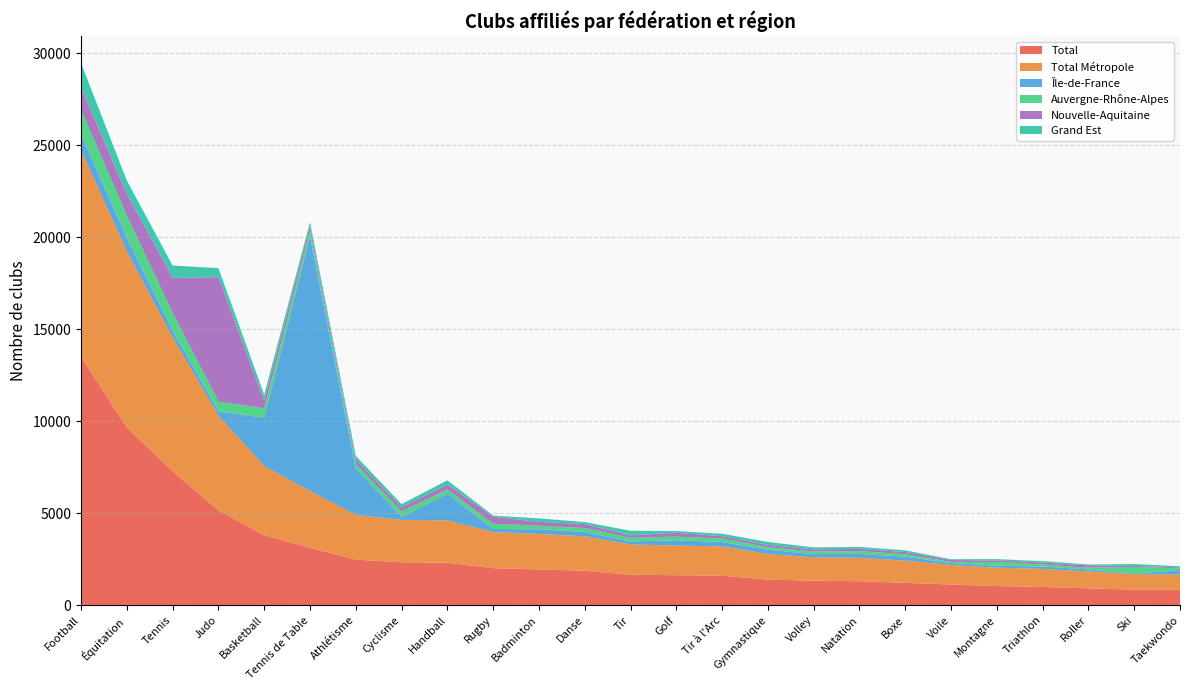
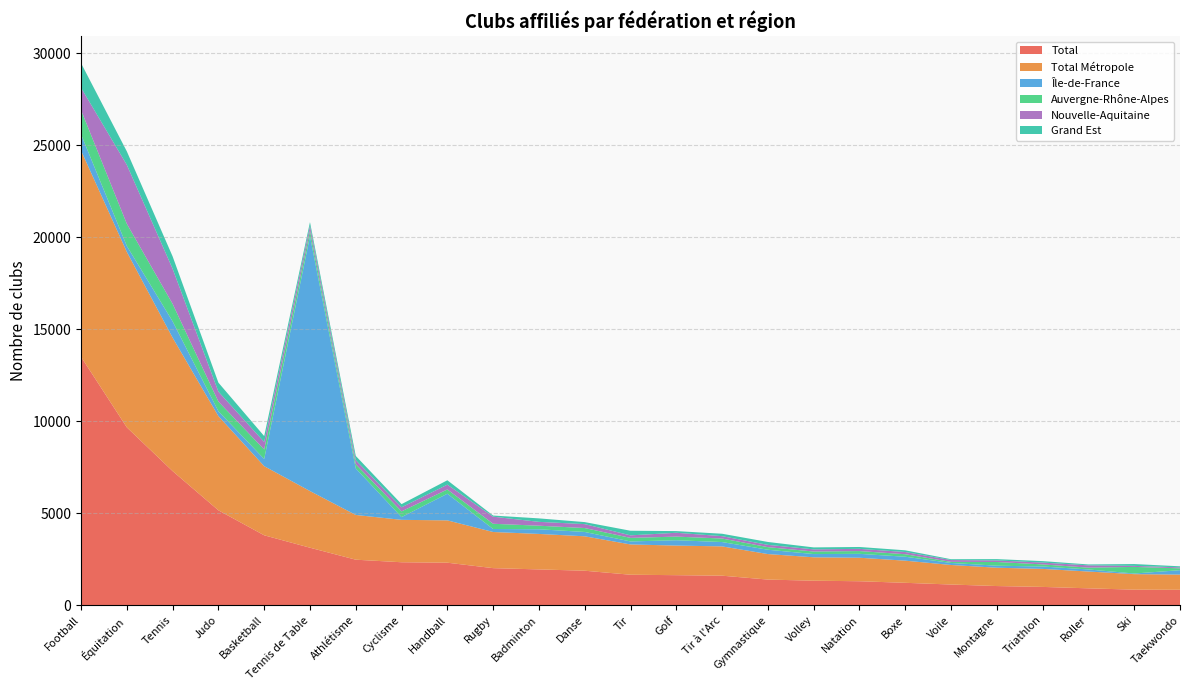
  {
    "Île-de-France": {
      "Football": 900,
-     "Équitation": 800,
-     "Tennis": 400,
+     "Équitation": 300,
+     "Tennis": 900,
      "Judo": 300,
-     "Basketball": 2600,
+     "Basketball": 400,
      "Tennis de Table": 13900,
      "Athlétisme": 2500,
      "Cyclisme": 100,
      "Handball": 1400,
      "Rugby": 200,
      "Badminton": 300,
      "Danse": 200,
      "Tir": 200,
      "Golf": 300,
      "Tir à l'Arc": 200,
      "Gymnastique": 200,
      "Volley": 200,
      "Natation": 200
    },
    "Nouvelle-Aquitaine": {
      "Football": 1200,
-     "Équitation": 1200,
+     "Équitation": 3200,
      "Tennis": 1900,
-     "Judo": 6800,
+     "Judo": 500,
      "Basketball": 400,
      "Tennis de Table": 300,
      "Athlétisme": 200,
      "Cyclisme": 200,
      "Handball": 300,
      "Badminton": 200
    }
  }
